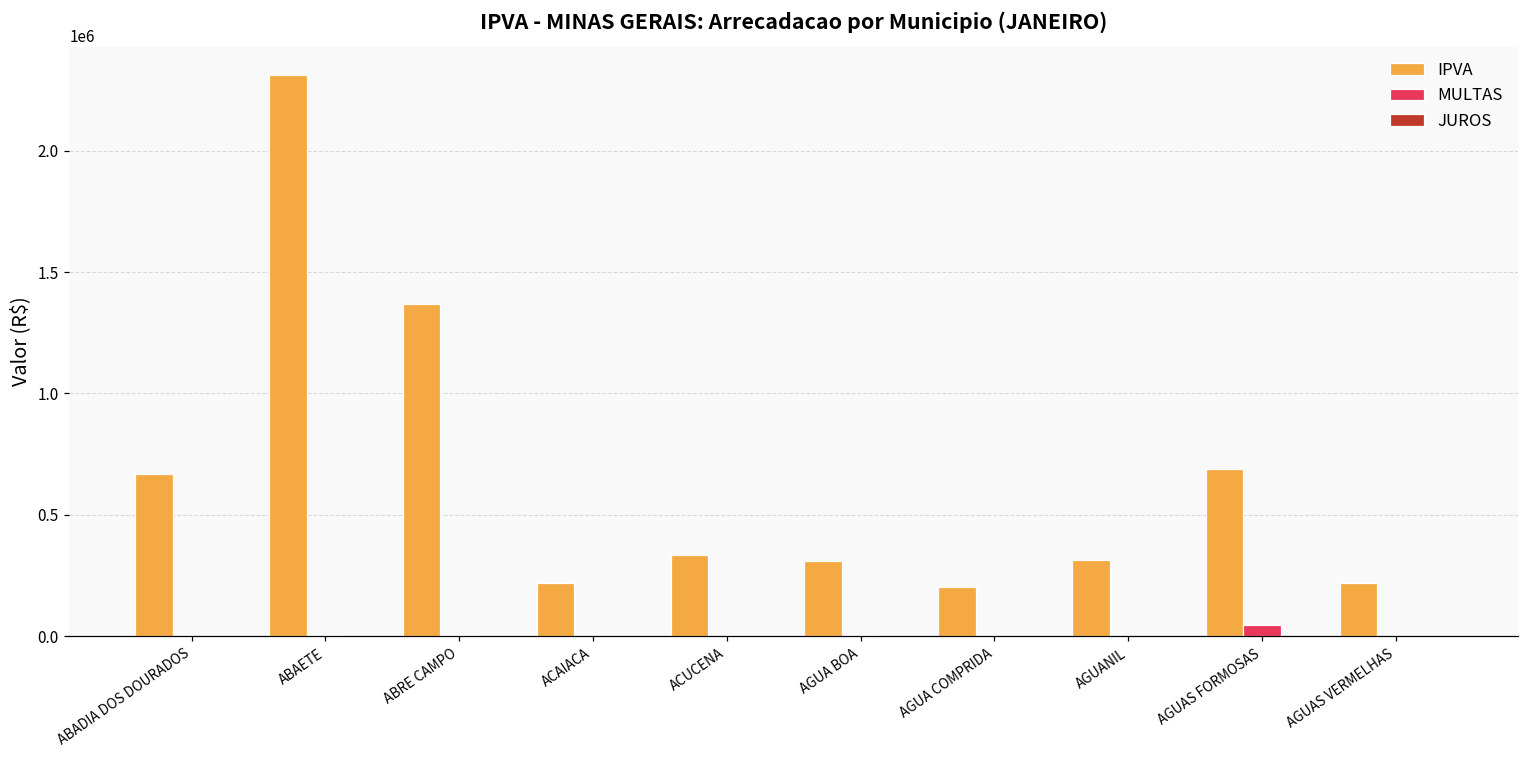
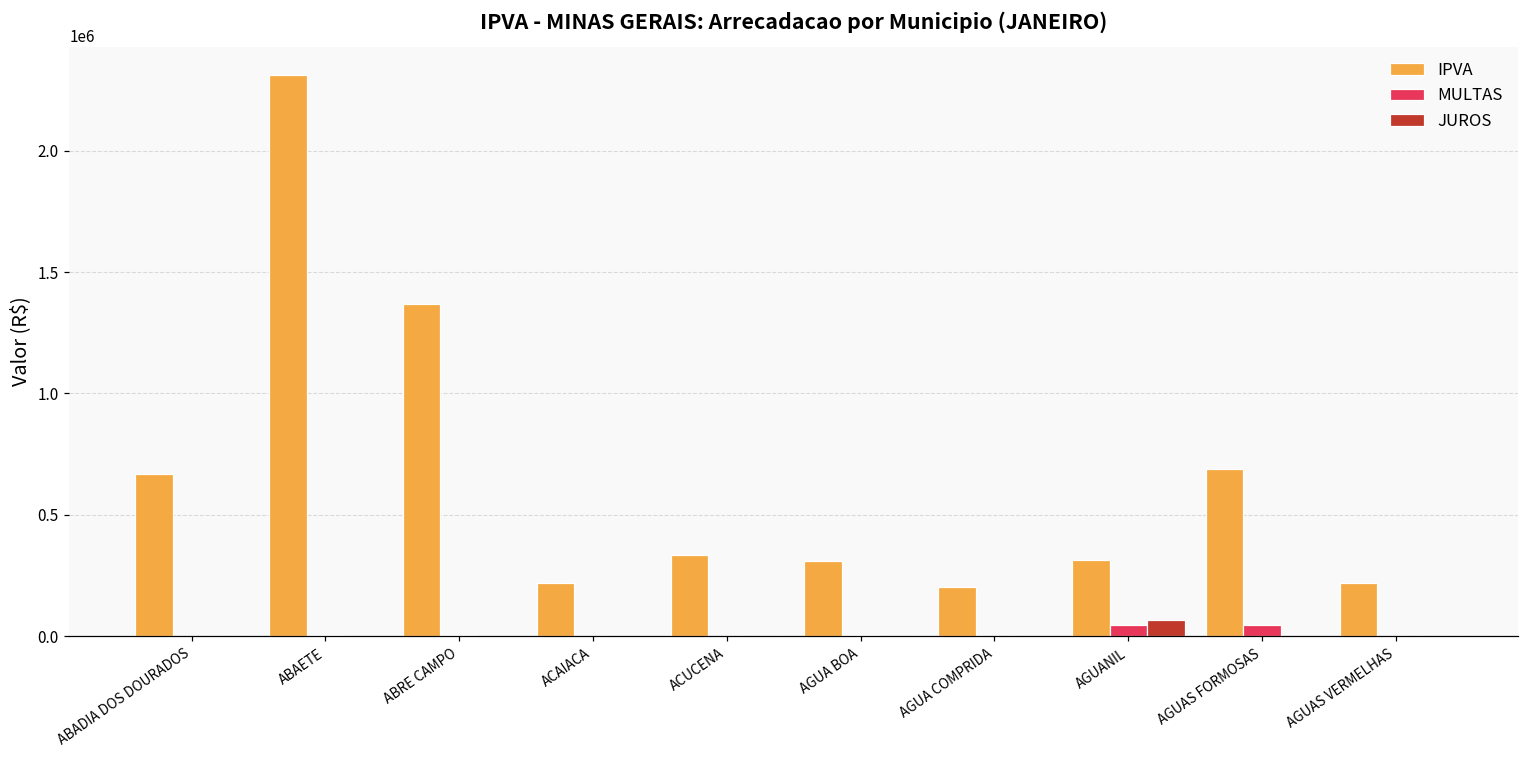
  {
    "IPVA": {
      "ABADIA DOS DOURADOS": 670000,
      "ABAETE": 2310000,
      "ABRE CAMPO": 1370000,
      "ACAIACA": 220000,
      "ACUCENA": 330000,
      "AGUA BOA": 310000,
      "AGUA COMPRIDA": 200000,
      "AGUANIL": 310000,
      "AGUAS FORMOSAS": 690000,
      "AGUAS VERMELHAS": 220000
    },
    "MULTAS": {
-     "AGUANIL": 0,
+     "AGUANIL": 50000,
      "AGUAS FORMOSAS": 50000
    },
    "JUROS": {
-     "AGUANIL": 0
+     "AGUANIL": 70000
    }
  }
